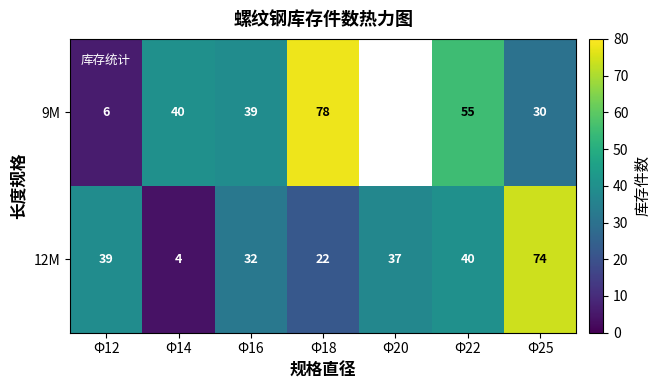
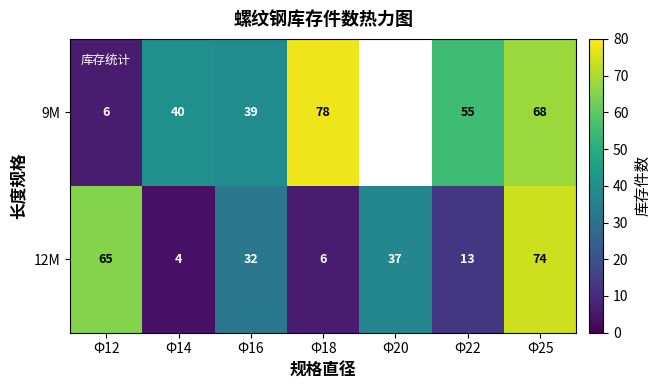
  {
    "9M": {
      "Φ14": 40,
      "Φ16": 39,
      "Φ18": 78,
      "Φ22": 55,
-     "Φ25": 30
+     "Φ25": 68
    },
    "12M": {
-     "Φ12": 39,
+     "Φ12": 65,
      "Φ14": 4,
      "Φ16": 32,
-     "Φ18": 22,
+     "Φ18": 6,
      "Φ20": 37,
-     "Φ22": 40,
+     "Φ22": 13,
      "Φ25": 74
    }
  }
